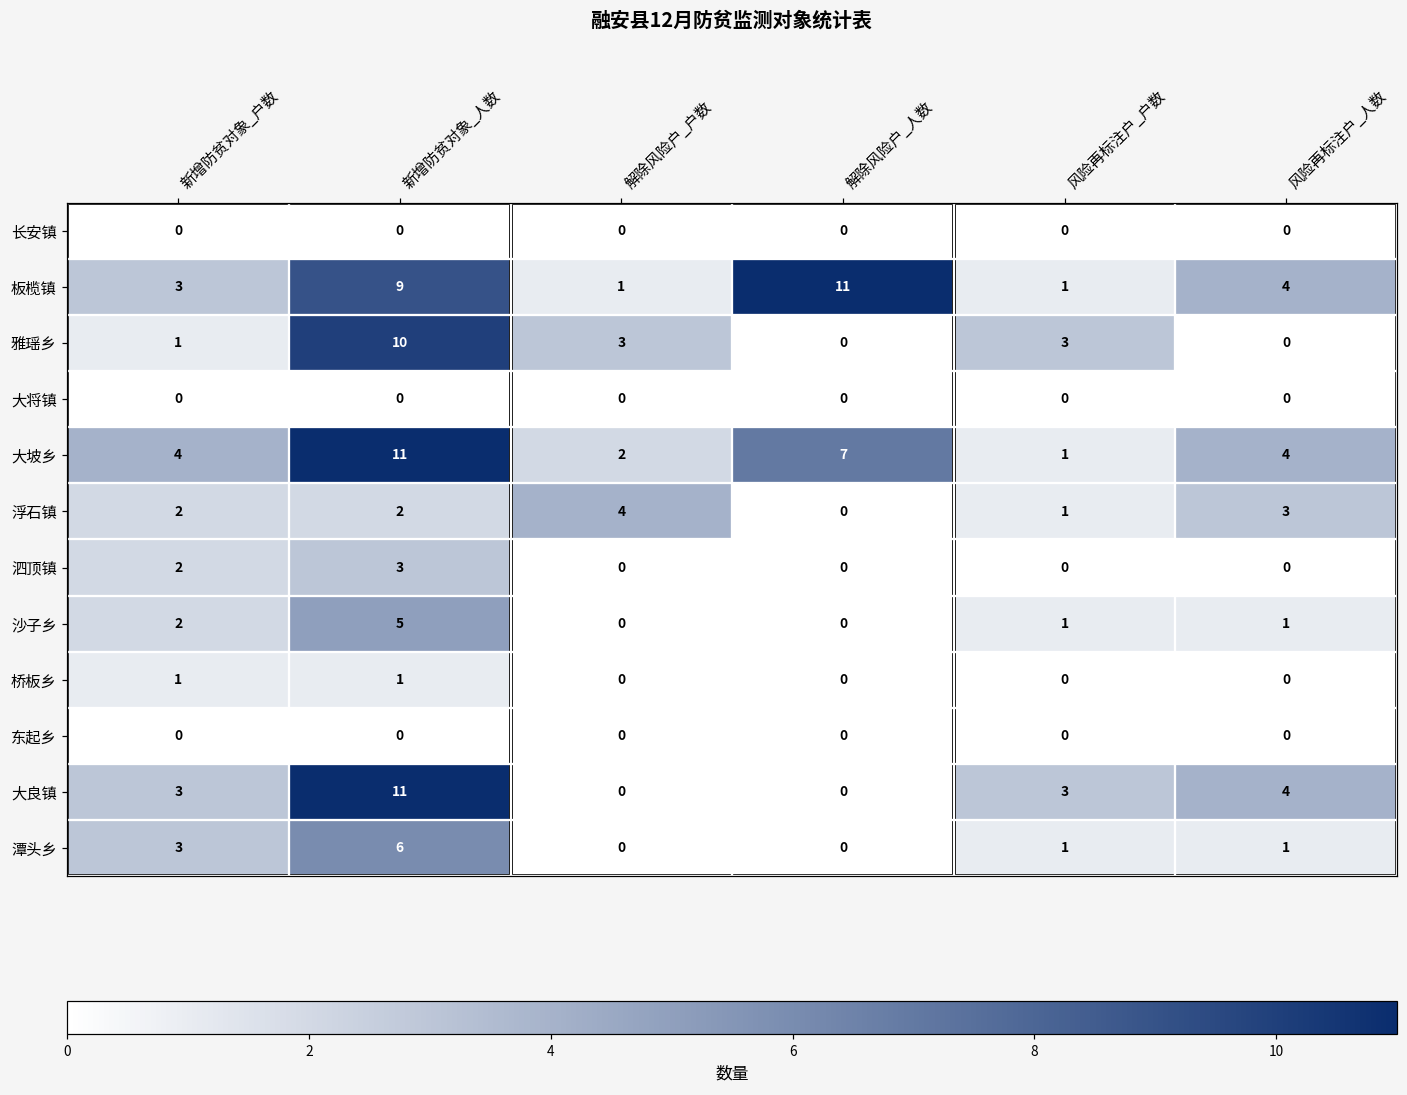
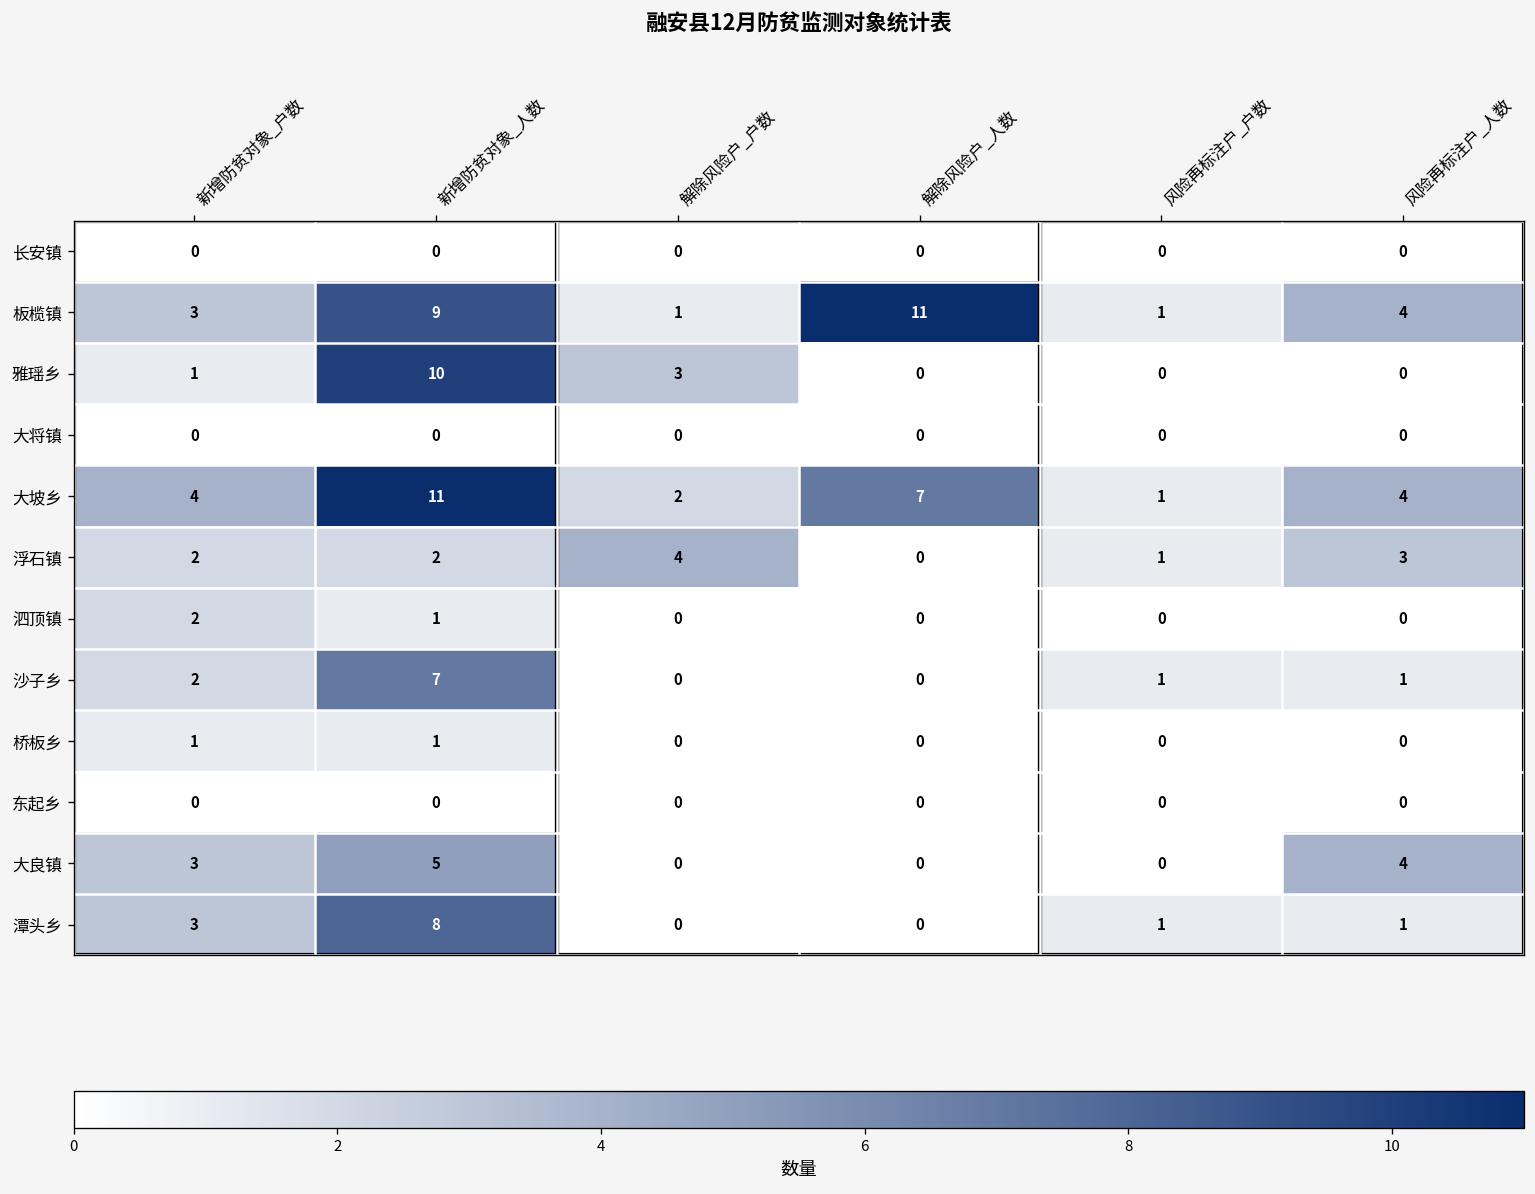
  {
    "长安镇": {
      "新增防贫对象_户数": 0,
      "新增防贫对象_人数": 0,
      "解除风险户_户数": 0,
      "解除风险户_人数": 0,
      "风险再标注户_户数": 0,
      "风险再标注户_人数": 0
    },
    "板榄镇": {
      "新增防贫对象_户数": 3,
      "新增防贫对象_人数": 9,
      "解除风险户_户数": 1,
      "解除风险户_人数": 11,
      "风险再标注户_户数": 1,
      "风险再标注户_人数": 4
    },
    "雅瑶乡": {
      "新增防贫对象_户数": 1,
      "新增防贫对象_人数": 10,
      "解除风险户_户数": 3,
      "解除风险户_人数": 0,
-     "风险再标注户_户数": 3,
+     "风险再标注户_户数": 0,
      "风险再标注户_人数": 0
    },
    "大将镇": {
      "新增防贫对象_户数": 0,
      "新增防贫对象_人数": 0,
      "解除风险户_户数": 0,
      "解除风险户_人数": 0,
      "风险再标注户_户数": 0,
      "风险再标注户_人数": 0
    },
    "大坡乡": {
      "新增防贫对象_户数": 4,
      "新增防贫对象_人数": 11,
      "解除风险户_户数": 2,
      "解除风险户_人数": 7,
      "风险再标注户_户数": 1,
      "风险再标注户_人数": 4
    },
    "浮石镇": {
      "新增防贫对象_户数": 2,
      "新增防贫对象_人数": 2,
      "解除风险户_户数": 4,
      "解除风险户_人数": 0,
      "风险再标注户_户数": 1,
      "风险再标注户_人数": 3
    },
    "泗顶镇": {
      "新增防贫对象_户数": 2,
-     "新增防贫对象_人数": 3,
+     "新增防贫对象_人数": 1,
      "解除风险户_户数": 0,
      "解除风险户_人数": 0,
      "风险再标注户_户数": 0,
      "风险再标注户_人数": 0
    },
    "沙子乡": {
      "新增防贫对象_户数": 2,
-     "新增防贫对象_人数": 5,
+     "新增防贫对象_人数": 7,
      "解除风险户_户数": 0,
      "解除风险户_人数": 0,
      "风险再标注户_户数": 1,
      "风险再标注户_人数": 1
    },
    "桥板乡": {
      "新增防贫对象_户数": 1,
      "新增防贫对象_人数": 1,
      "解除风险户_户数": 0,
      "解除风险户_人数": 0,
      "风险再标注户_户数": 0,
      "风险再标注户_人数": 0
    },
    "东起乡": {
      "新增防贫对象_户数": 0,
      "新增防贫对象_人数": 0,
      "解除风险户_户数": 0,
      "解除风险户_人数": 0,
      "风险再标注户_户数": 0,
      "风险再标注户_人数": 0
    },
    "大良镇": {
      "新增防贫对象_户数": 3,
-     "新增防贫对象_人数": 11,
+     "新增防贫对象_人数": 5,
      "解除风险户_户数": 0,
      "解除风险户_人数": 0,
-     "风险再标注户_户数": 3,
+     "风险再标注户_户数": 0,
      "风险再标注户_人数": 4
    },
    "潭头乡": {
      "新增防贫对象_户数": 3,
-     "新增防贫对象_人数": 6,
+     "新增防贫对象_人数": 8,
      "解除风险户_户数": 0,
      "解除风险户_人数": 0,
      "风险再标注户_户数": 1,
      "风险再标注户_人数": 1
    }
  }
